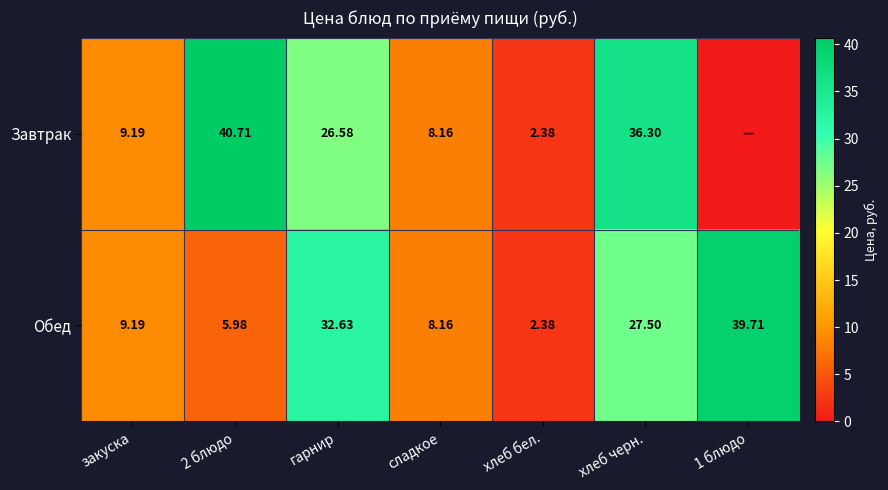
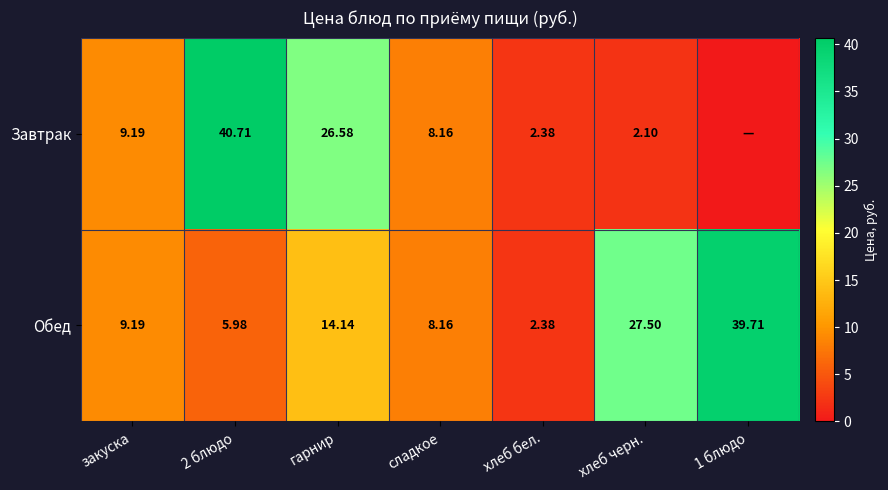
  {
    "Завтрак": {
      "закуска": 9.19,
      "2 блюдо": 40.71,
      "гарнир": 26.58,
      "сладкое": 8.16,
      "хлеб бел.": 2.38,
-     "хлеб черн.": 36.30
+     "хлеб черн.": 2.10
    },
    "Обед": {
      "закуска": 9.19,
      "2 блюдо": 5.98,
-     "гарнир": 32.63,
+     "гарнир": 14.14,
      "сладкое": 8.16,
      "хлеб бел.": 2.38,
      "хлеб черн.": 27.50,
      "1 блюдо": 39.71
    }
  }
